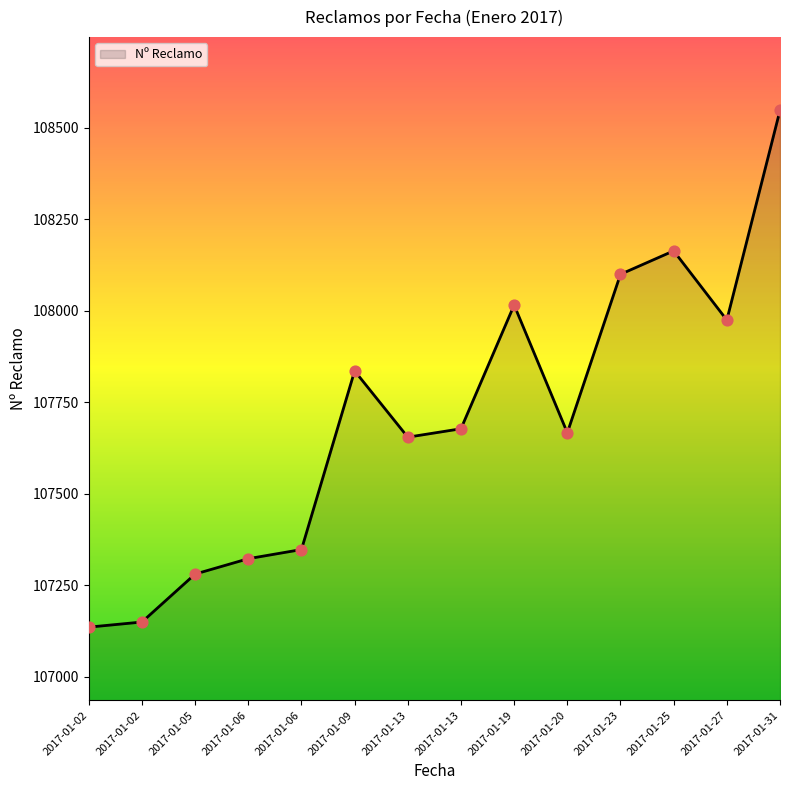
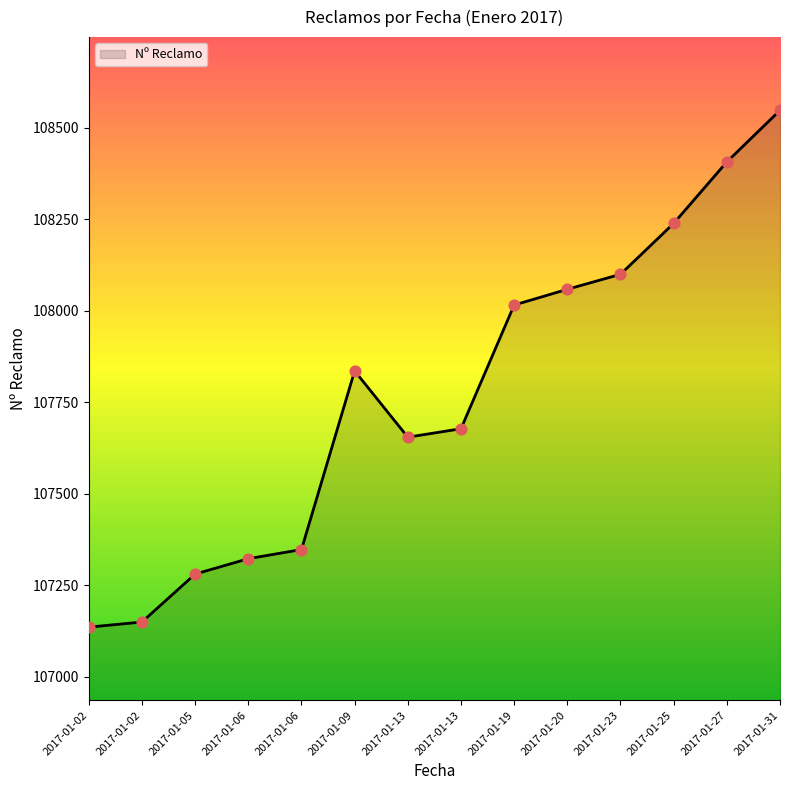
  {
    "2017-01-05": 107280,
    "2017-01-09": 107840,
    "2017-01-19": 108020,
-   "2017-01-20": 107670,
+   "2017-01-20": 108060,
    "2017-01-23": 108100,
-   "2017-01-25": 108160,
-   "2017-01-27": 107980,
+   "2017-01-25": 108240,
+   "2017-01-27": 108410,
    "2017-01-31": 108550
  }
